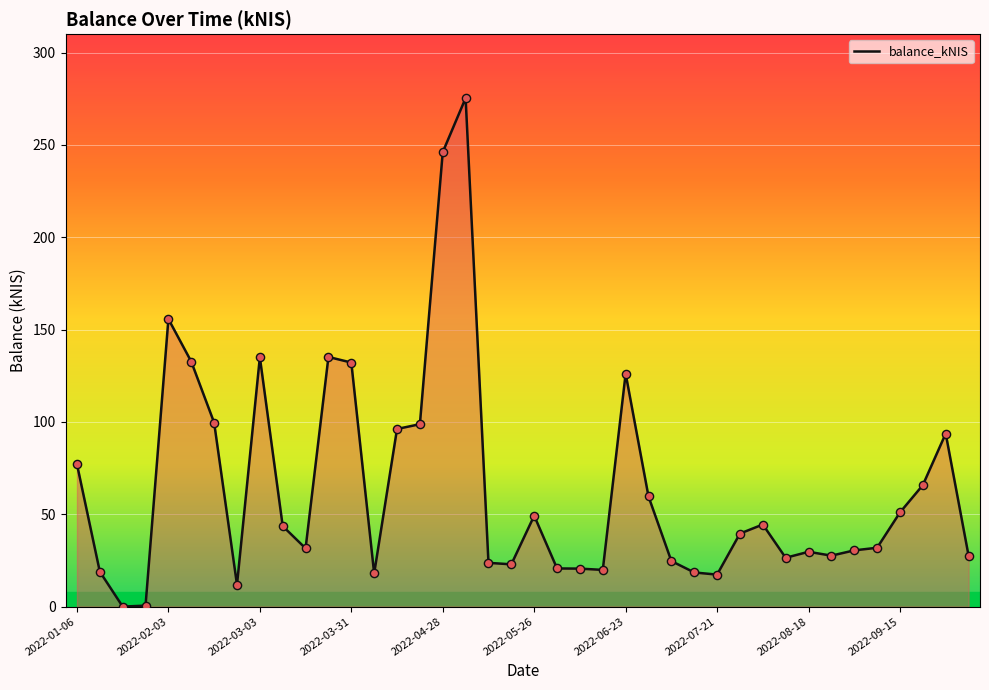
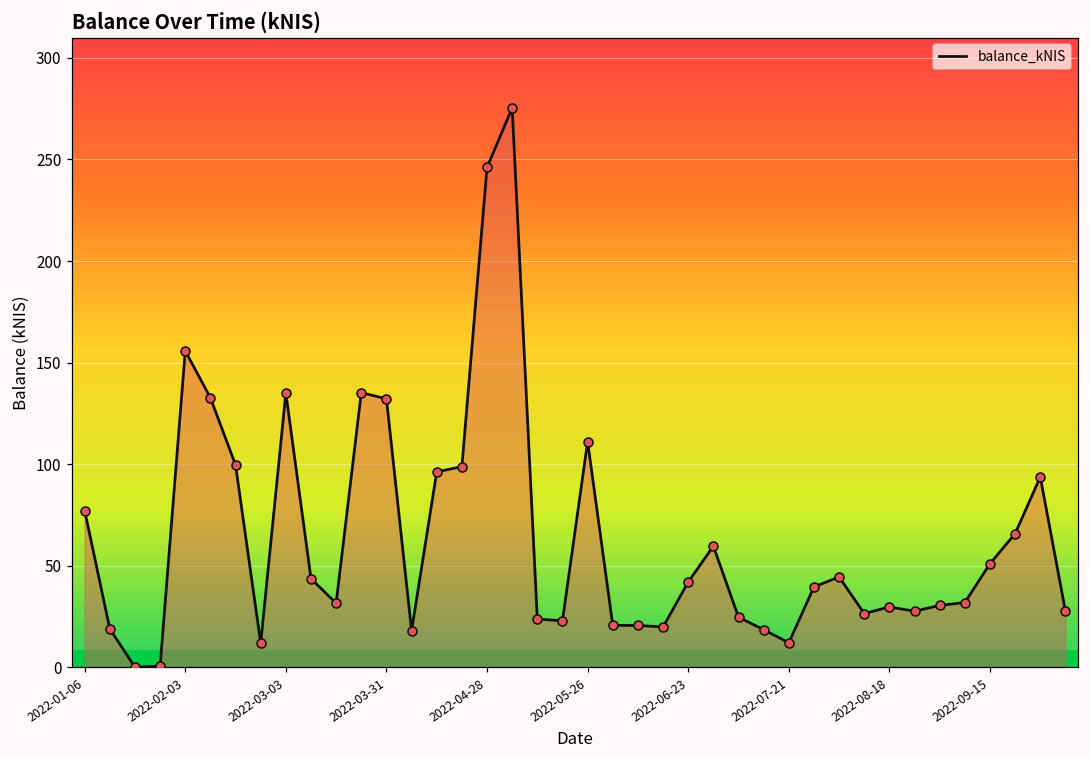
  {
    "2022-01-06": 77,
    "2022-02-03": 156,
    "2022-03-03": 135,
    "2022-03-31": 132,
    "2022-04-28": 246,
-   "2022-05-26": 49,
-   "2022-06-23": 126,
-   "2022-07-21": 17,
+   "2022-05-26": 111,
+   "2022-06-23": 42,
+   "2022-07-21": 12,
    "2022-08-18": 30,
    "2022-09-15": 51
  }
